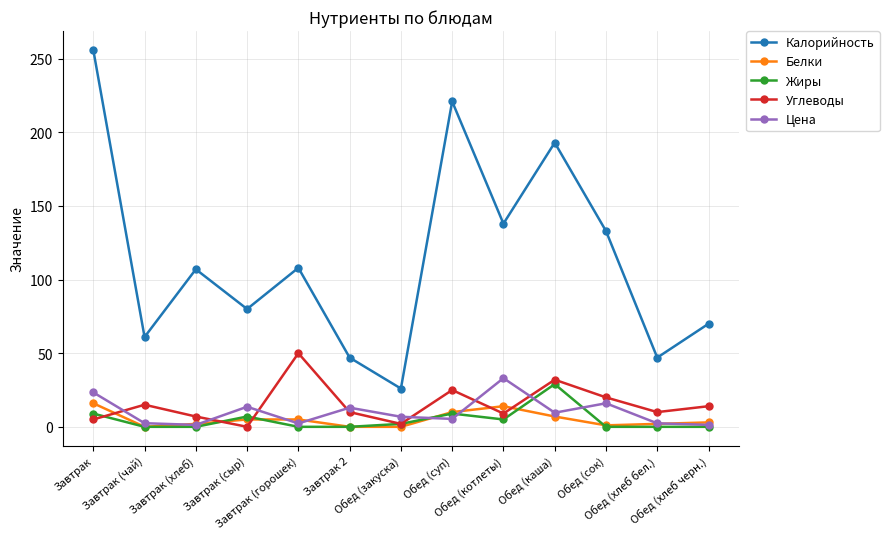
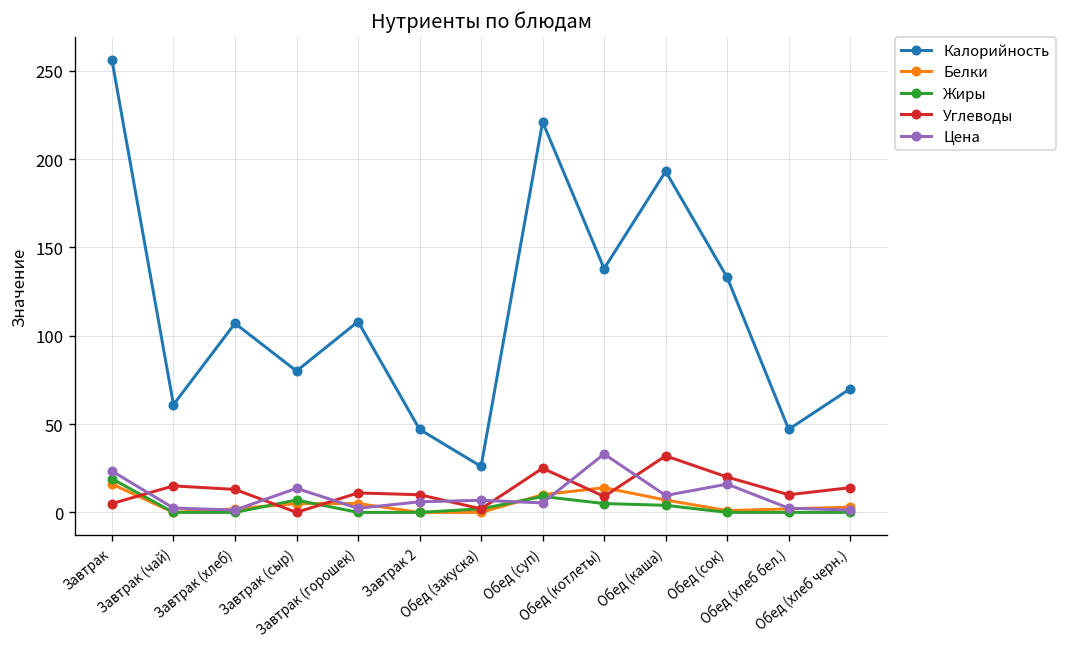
  {
    "Калорийность": {
      "Завтрак": 256,
      "Завтрак (чай)": 61,
      "Завтрак (хлеб)": 107,
      "Завтрак (сыр)": 80,
      "Завтрак (горошек)": 108,
      "Завтрак 2": 47,
      "Обед (закуска)": 26,
      "Обед (суп)": 221,
      "Обед (котлеты)": 138,
      "Обед (каша)": 193,
      "Обед (сок)": 133,
      "Обед (хлеб бел.)": 47,
      "Обед (хлеб черн.)": 70
    },
    "Белки": {
      "Завтрак": 16,
      "Завтрак (сыр)": 5,
      "Завтрак (горошек)": 5,
      "Обед (закуска)": 0,
      "Обед (котлеты)": 14,
      "Обед (каша)": 7
    },
    "Жиры": {
-     "Завтрак": 9,
+     "Завтрак": 19,
      "Завтрак (сыр)": 7,
      "Завтрак (горошек)": 0,
      "Обед (котлеты)": 5,
-     "Обед (каша)": 29,
+     "Обед (каша)": 4,
      "Обед (хлеб бел.)": 0
    },
    "Углеводы": {
      "Завтрак": 5,
      "Завтрак (чай)": 15,
-     "Завтрак (хлеб)": 7,
+     "Завтрак (хлеб)": 13,
      "Завтрак (сыр)": 0,
-     "Завтрак (горошек)": 50,
+     "Завтрак (горошек)": 11,
      "Завтрак 2": 10,
      "Обед (суп)": 25,
      "Обед (котлеты)": 9,
      "Обед (каша)": 32,
      "Обед (сок)": 20,
      "Обед (хлеб бел.)": 10,
      "Обед (хлеб черн.)": 14
    },
    "Цена": {
      "Завтрак": 23,
      "Завтрак (чай)": 2,
      "Завтрак (сыр)": 14,
      "Завтрак (горошек)": 2,
-     "Завтрак 2": 13,
+     "Завтрак 2": 6,
      "Обед (закуска)": 7,
      "Обед (суп)": 5,
      "Обед (котлеты)": 33,
      "Обед (каша)": 10,
      "Обед (сок)": 16
    }
  }
